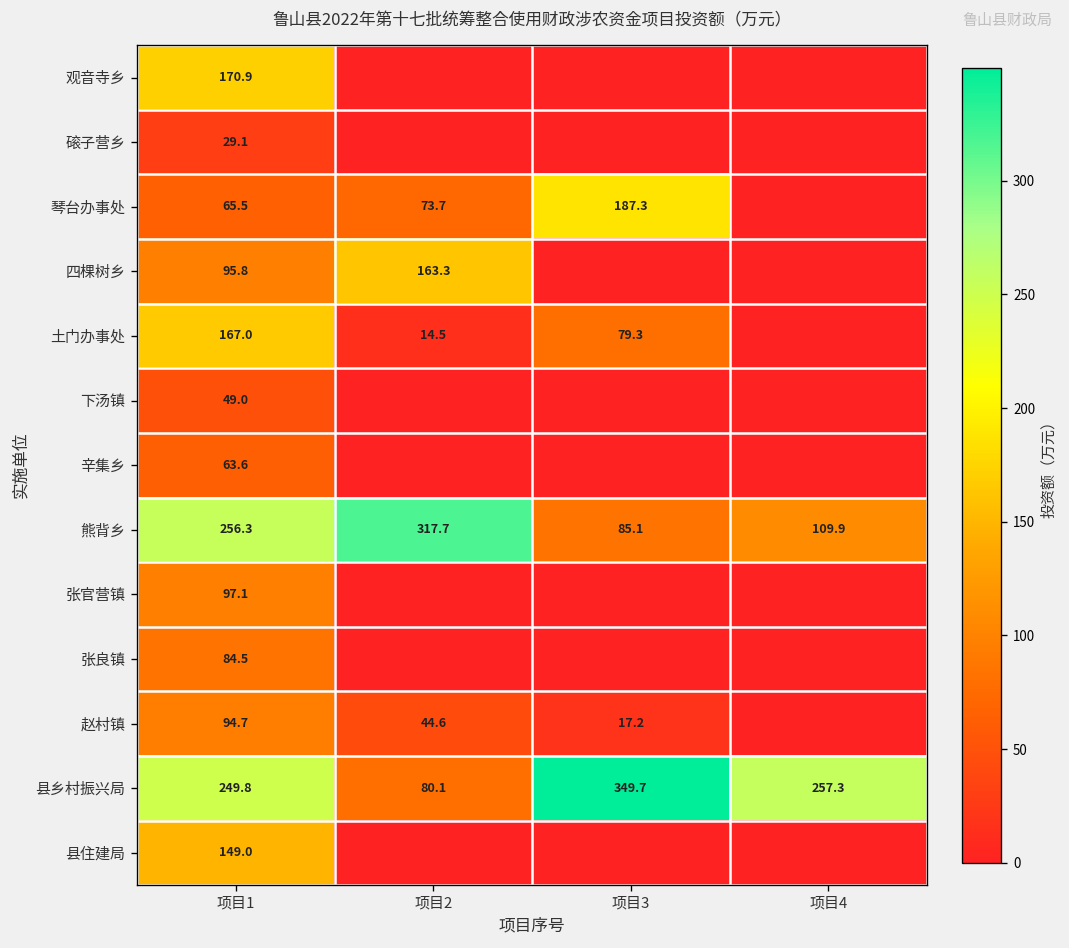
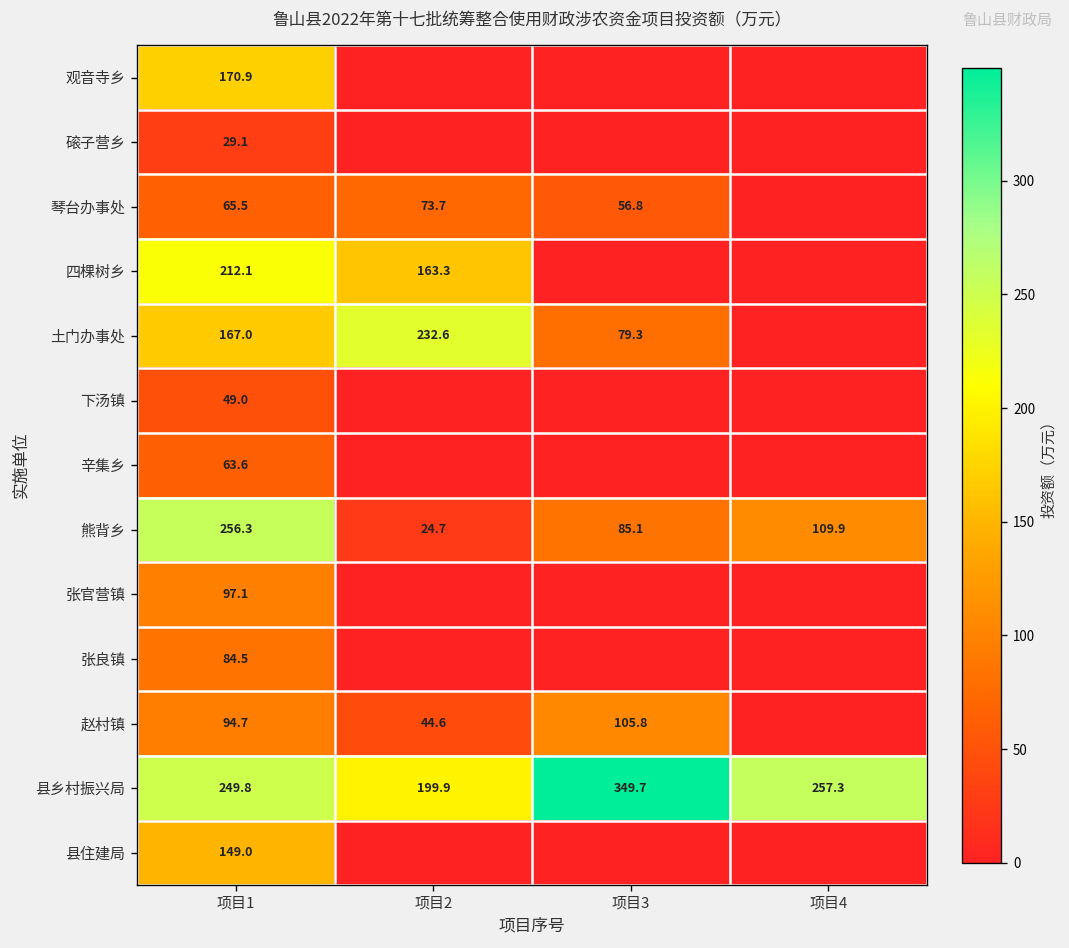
  {
    "观音寺乡": {
      "项目1": 170.9
    },
    "磙子营乡": {
      "项目1": 29.1
    },
    "琴台办事处": {
      "项目1": 65.5,
      "项目2": 73.7,
-     "项目3": 187.3
+     "项目3": 56.8
    },
    "四棵树乡": {
-     "项目1": 95.8,
+     "项目1": 212.1,
      "项目2": 163.3
    },
    "土门办事处": {
      "项目1": 167.0,
-     "项目2": 14.5,
+     "项目2": 232.6,
      "项目3": 79.3
    },
    "下汤镇": {
      "项目1": 49.0
    },
    "辛集乡": {
      "项目1": 63.6
    },
    "熊背乡": {
      "项目1": 256.3,
-     "项目2": 317.7,
+     "项目2": 24.7,
      "项目3": 85.1,
      "项目4": 109.9
    },
    "张官营镇": {
      "项目1": 97.1
    },
    "张良镇": {
      "项目1": 84.5
    },
    "赵村镇": {
      "项目1": 94.7,
      "项目2": 44.6,
-     "项目3": 17.2
+     "项目3": 105.8
    },
    "县乡村振兴局": {
      "项目1": 249.8,
-     "项目2": 80.1,
+     "项目2": 199.9,
      "项目3": 349.7,
      "项目4": 257.3
    },
    "县住建局": {
      "项目1": 149.0
    }
  }
